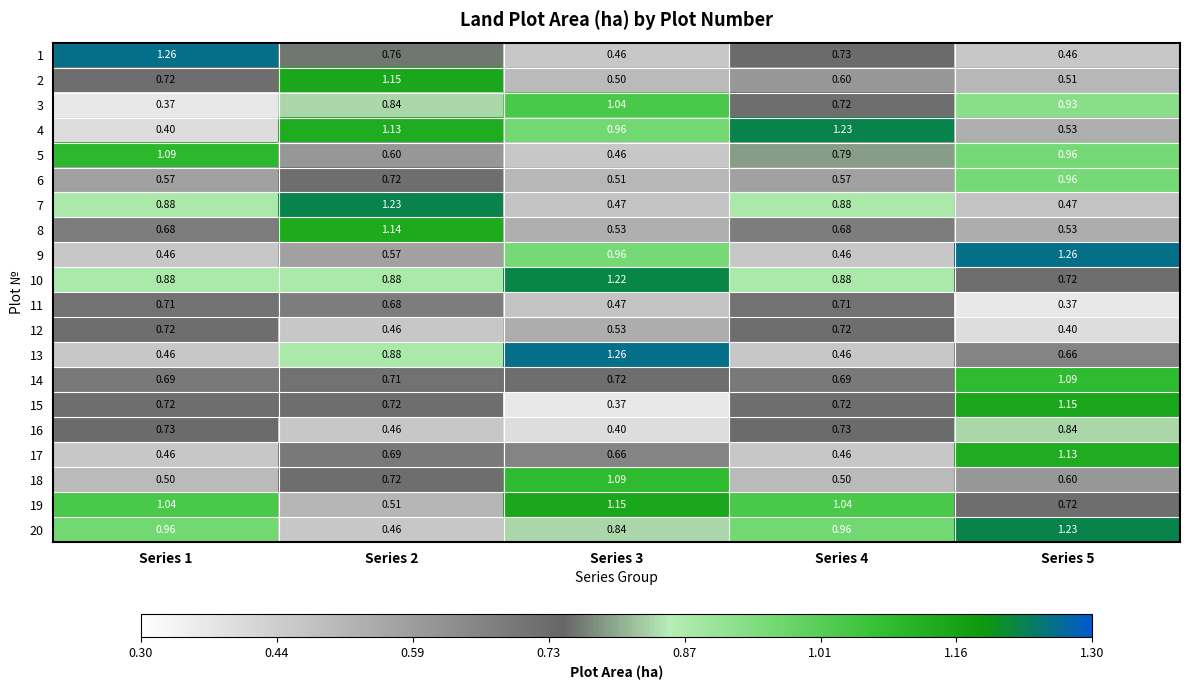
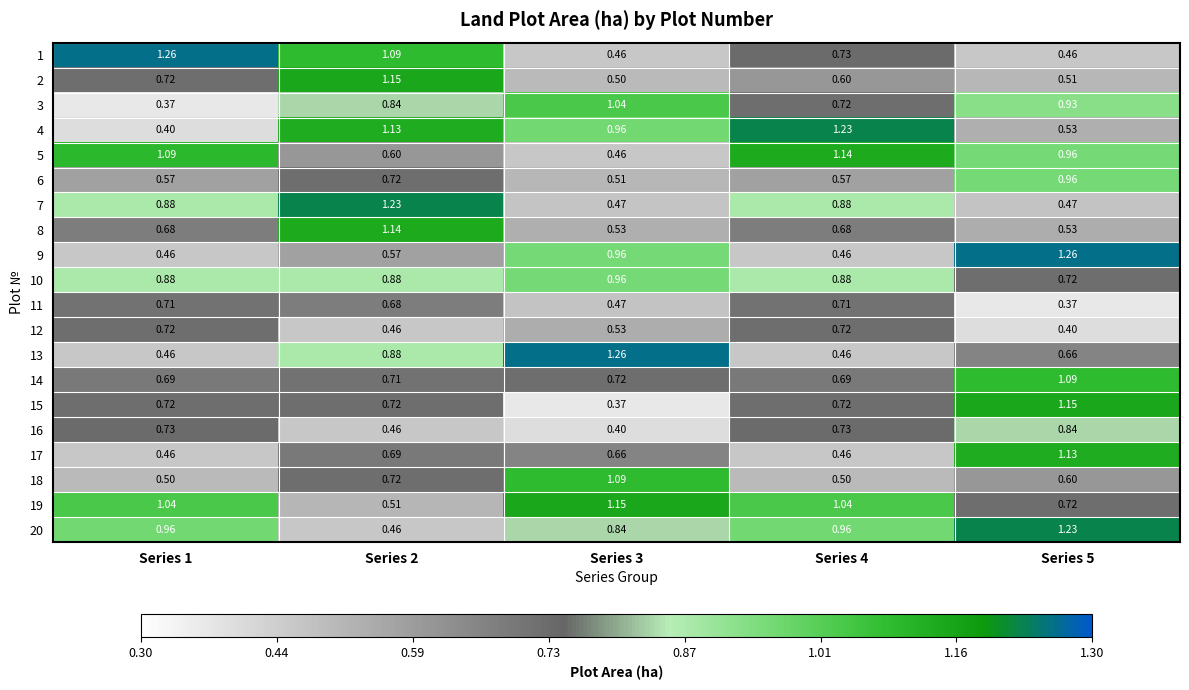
  {
    "1": {
      "Series 1": 1.26,
-     "Series 2": 0.76,
+     "Series 2": 1.09,
      "Series 3": 0.46,
      "Series 4": 0.73,
      "Series 5": 0.46
    },
    "2": {
      "Series 1": 0.72,
      "Series 2": 1.15,
      "Series 3": 0.50,
      "Series 4": 0.60,
      "Series 5": 0.51
    },
    "3": {
      "Series 1": 0.37,
      "Series 2": 0.84,
      "Series 3": 1.04,
      "Series 4": 0.72,
      "Series 5": 0.93
    },
    "4": {
      "Series 1": 0.40,
      "Series 2": 1.13,
      "Series 3": 0.96,
      "Series 4": 1.23,
      "Series 5": 0.53
    },
    "5": {
      "Series 1": 1.09,
      "Series 2": 0.60,
      "Series 3": 0.46,
-     "Series 4": 0.79,
+     "Series 4": 1.14,
      "Series 5": 0.96
    },
    "6": {
      "Series 1": 0.57,
      "Series 2": 0.72,
      "Series 3": 0.51,
      "Series 4": 0.57,
      "Series 5": 0.96
    },
    "7": {
      "Series 1": 0.88,
      "Series 2": 1.23,
      "Series 3": 0.47,
      "Series 4": 0.88,
      "Series 5": 0.47
    },
    "8": {
      "Series 1": 0.68,
      "Series 2": 1.14,
      "Series 3": 0.53,
      "Series 4": 0.68,
      "Series 5": 0.53
    },
    "9": {
      "Series 1": 0.46,
      "Series 2": 0.57,
      "Series 3": 0.96,
      "Series 4": 0.46,
      "Series 5": 1.26
    },
    "10": {
      "Series 1": 0.88,
      "Series 2": 0.88,
-     "Series 3": 1.22,
+     "Series 3": 0.96,
      "Series 4": 0.88,
      "Series 5": 0.72
    },
    "11": {
      "Series 1": 0.71,
      "Series 2": 0.68,
      "Series 3": 0.47,
      "Series 4": 0.71,
      "Series 5": 0.37
    },
    "12": {
      "Series 1": 0.72,
      "Series 2": 0.46,
      "Series 3": 0.53,
      "Series 4": 0.72,
      "Series 5": 0.40
    },
    "13": {
      "Series 1": 0.46,
      "Series 2": 0.88,
      "Series 3": 1.26,
      "Series 4": 0.46,
      "Series 5": 0.66
    },
    "14": {
      "Series 1": 0.69,
      "Series 2": 0.71,
      "Series 3": 0.72,
      "Series 4": 0.69,
      "Series 5": 1.09
    },
    "15": {
      "Series 1": 0.72,
      "Series 2": 0.72,
      "Series 3": 0.37,
      "Series 4": 0.72,
      "Series 5": 1.15
    },
    "16": {
      "Series 1": 0.73,
      "Series 2": 0.46,
      "Series 3": 0.40,
      "Series 4": 0.73,
      "Series 5": 0.84
    },
    "17": {
      "Series 1": 0.46,
      "Series 2": 0.69,
      "Series 3": 0.66,
      "Series 4": 0.46,
      "Series 5": 1.13
    },
    "18": {
      "Series 1": 0.50,
      "Series 2": 0.72,
      "Series 3": 1.09,
      "Series 4": 0.50,
      "Series 5": 0.60
    },
    "19": {
      "Series 1": 1.04,
      "Series 2": 0.51,
      "Series 3": 1.15,
      "Series 4": 1.04,
      "Series 5": 0.72
    },
    "20": {
      "Series 1": 0.96,
      "Series 2": 0.46,
      "Series 3": 0.84,
      "Series 4": 0.96,
      "Series 5": 1.23
    }
  }
